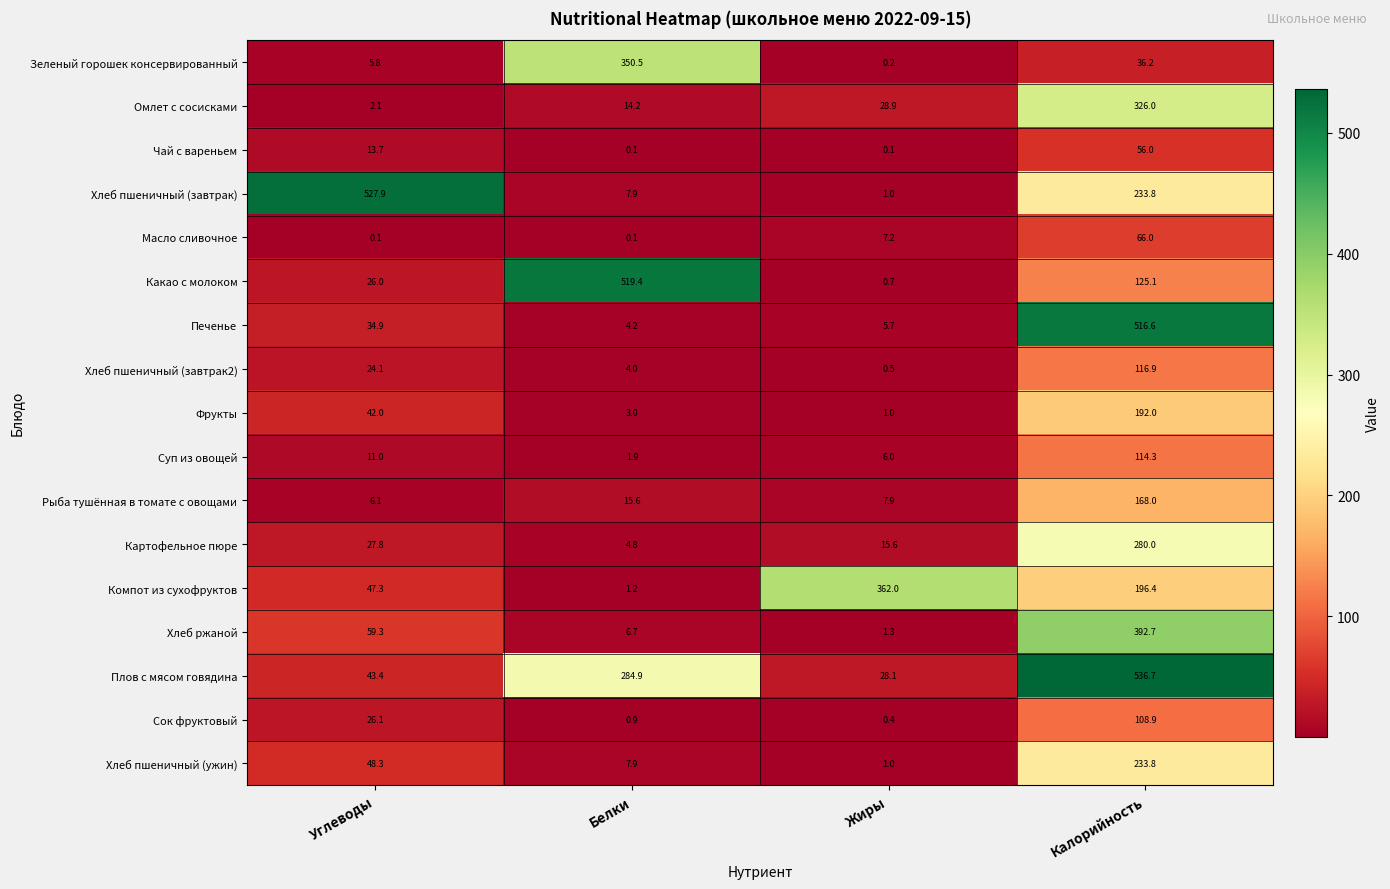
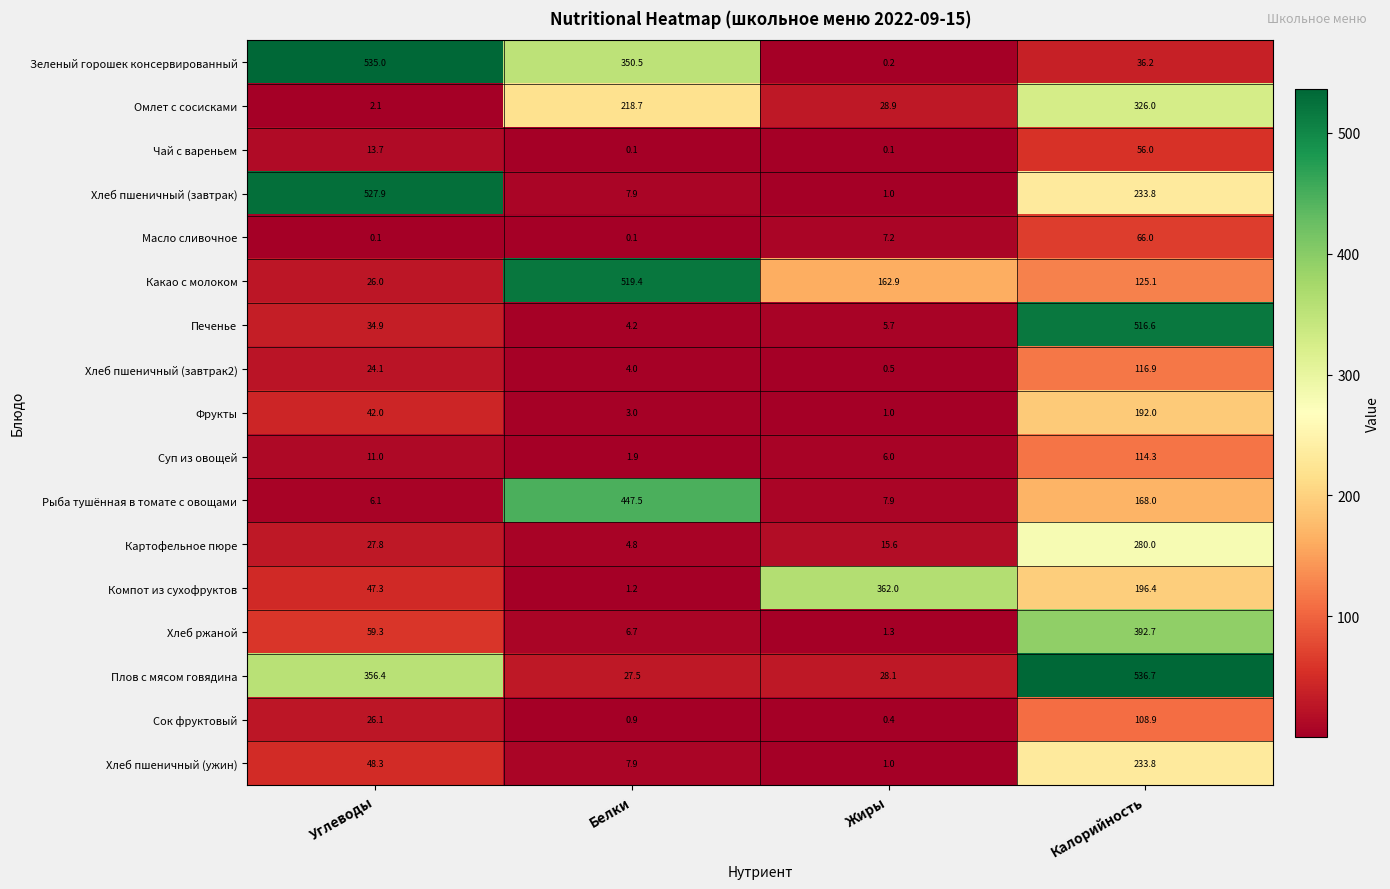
  {
    "Зеленый горошек консервированный": {
-     "Углеводы": 5.8,
+     "Углеводы": 535.0,
      "Белки": 350.5,
      "Жиры": 0.2,
      "Калорийность": 36.2
    },
    "Омлет с сосисками": {
      "Углеводы": 2.1,
-     "Белки": 14.2,
+     "Белки": 218.7,
      "Жиры": 28.9,
      "Калорийность": 326.0
    },
    "Чай с вареньем": {
      "Углеводы": 13.7,
      "Белки": 0.1,
      "Жиры": 0.1,
      "Калорийность": 56.0
    },
    "Хлеб пшеничный (завтрак)": {
      "Углеводы": 527.9,
      "Белки": 7.9,
      "Жиры": 1.0,
      "Калорийность": 233.8
    },
    "Масло сливочное": {
      "Углеводы": 0.1,
      "Белки": 0.1,
      "Жиры": 7.2,
      "Калорийность": 66.0
    },
    "Какао с молоком": {
      "Углеводы": 26.0,
      "Белки": 519.4,
-     "Жиры": 0.7,
+     "Жиры": 162.9,
      "Калорийность": 125.1
    },
    "Печенье": {
      "Углеводы": 34.9,
      "Белки": 4.2,
      "Жиры": 5.7,
      "Калорийность": 516.6
    },
    "Хлеб пшеничный (завтрак2)": {
      "Углеводы": 24.1,
      "Белки": 4.0,
      "Жиры": 0.5,
      "Калорийность": 116.9
    },
    "Фрукты": {
      "Углеводы": 42.0,
      "Белки": 3.0,
      "Жиры": 1.0,
      "Калорийность": 192.0
    },
    "Суп из овощей": {
      "Углеводы": 11.0,
      "Белки": 1.9,
      "Жиры": 6.0,
      "Калорийность": 114.3
    },
    "Рыба тушённая в томате с овощами": {
      "Углеводы": 6.1,
-     "Белки": 15.6,
+     "Белки": 447.5,
      "Жиры": 7.9,
      "Калорийность": 168.0
    },
    "Картофельное пюре": {
      "Углеводы": 27.8,
      "Белки": 4.8,
      "Жиры": 15.6,
      "Калорийность": 280.0
    },
    "Компот из сухофруктов": {
      "Углеводы": 47.3,
      "Белки": 1.2,
      "Жиры": 362.0,
      "Калорийность": 196.4
    },
    "Хлеб ржаной": {
      "Углеводы": 59.3,
      "Белки": 6.7,
      "Жиры": 1.3,
      "Калорийность": 392.7
    },
    "Плов с мясом говядина": {
-     "Углеводы": 43.4,
-     "Белки": 284.9,
+     "Углеводы": 356.4,
+     "Белки": 27.5,
      "Жиры": 28.1,
      "Калорийность": 536.7
    },
    "Сок фруктовый": {
      "Углеводы": 26.1,
      "Белки": 0.9,
      "Жиры": 0.4,
      "Калорийность": 108.9
    },
    "Хлеб пшеничный (ужин)": {
      "Углеводы": 48.3,
      "Белки": 7.9,
      "Жиры": 1.0,
      "Калорийность": 233.8
    }
  }
